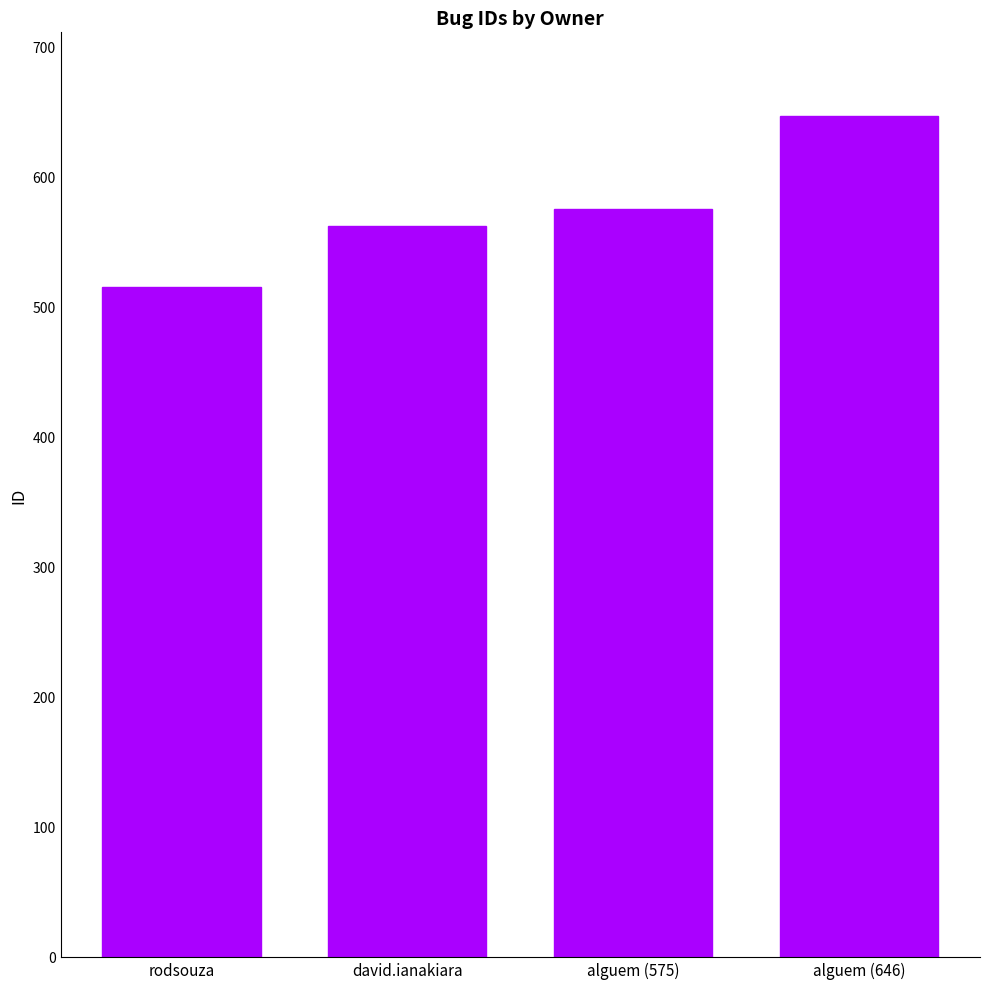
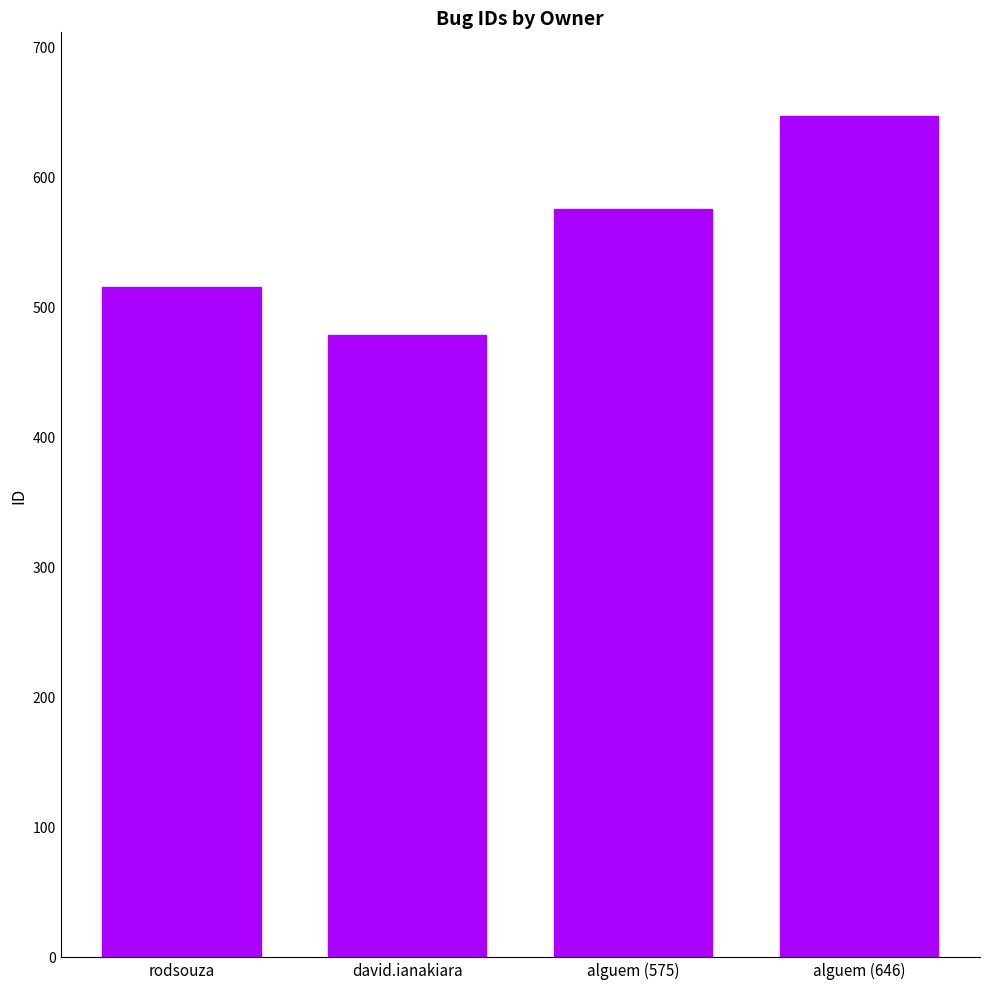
  {
    "rodsouza": 515,
-   "david.ianakiara": 562,
+   "david.ianakiara": 478,
    "alguem (575)": 575,
    "alguem (646)": 646
  }
